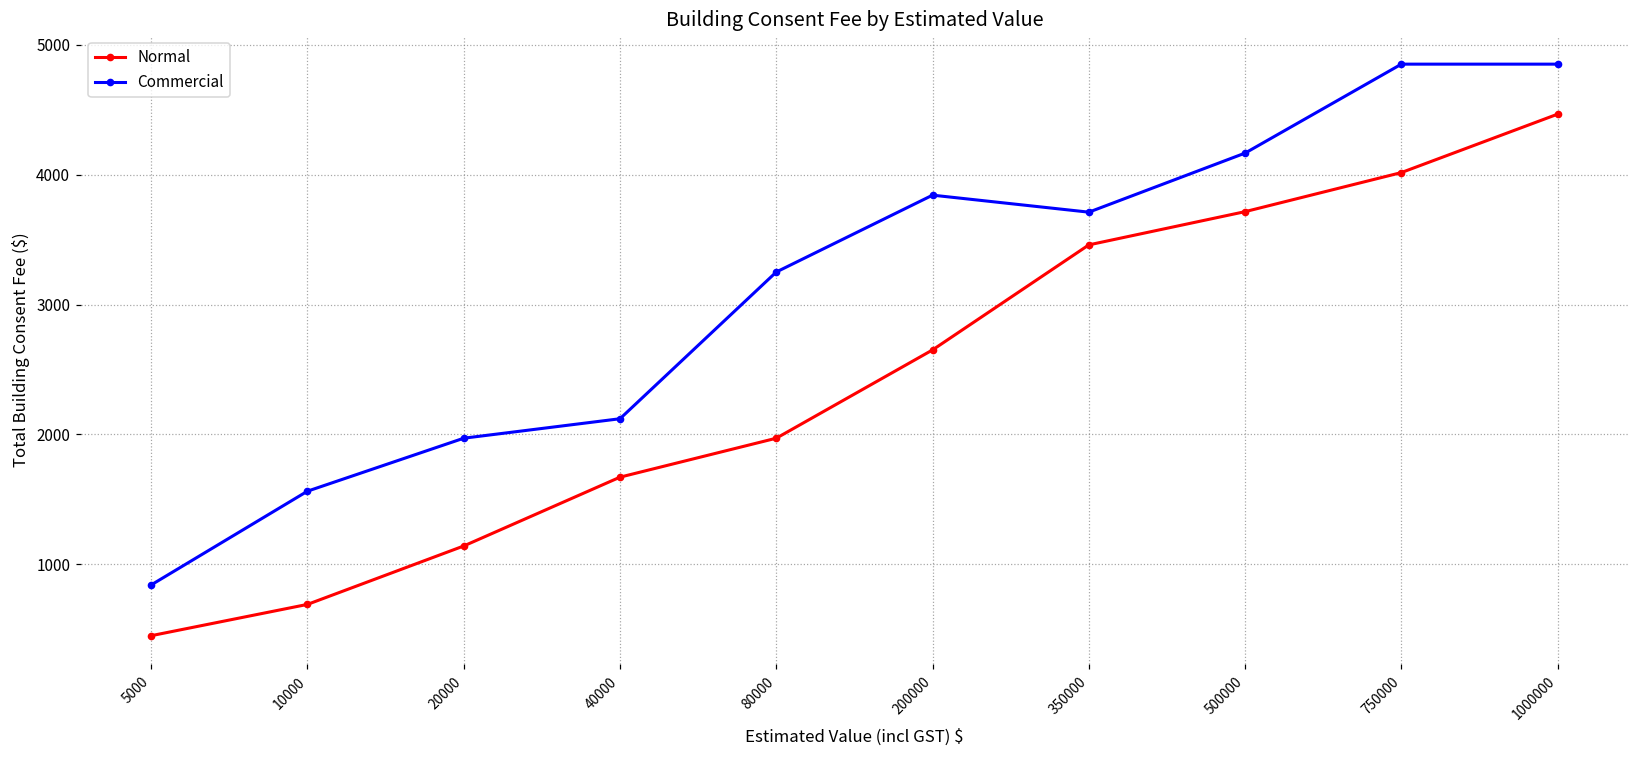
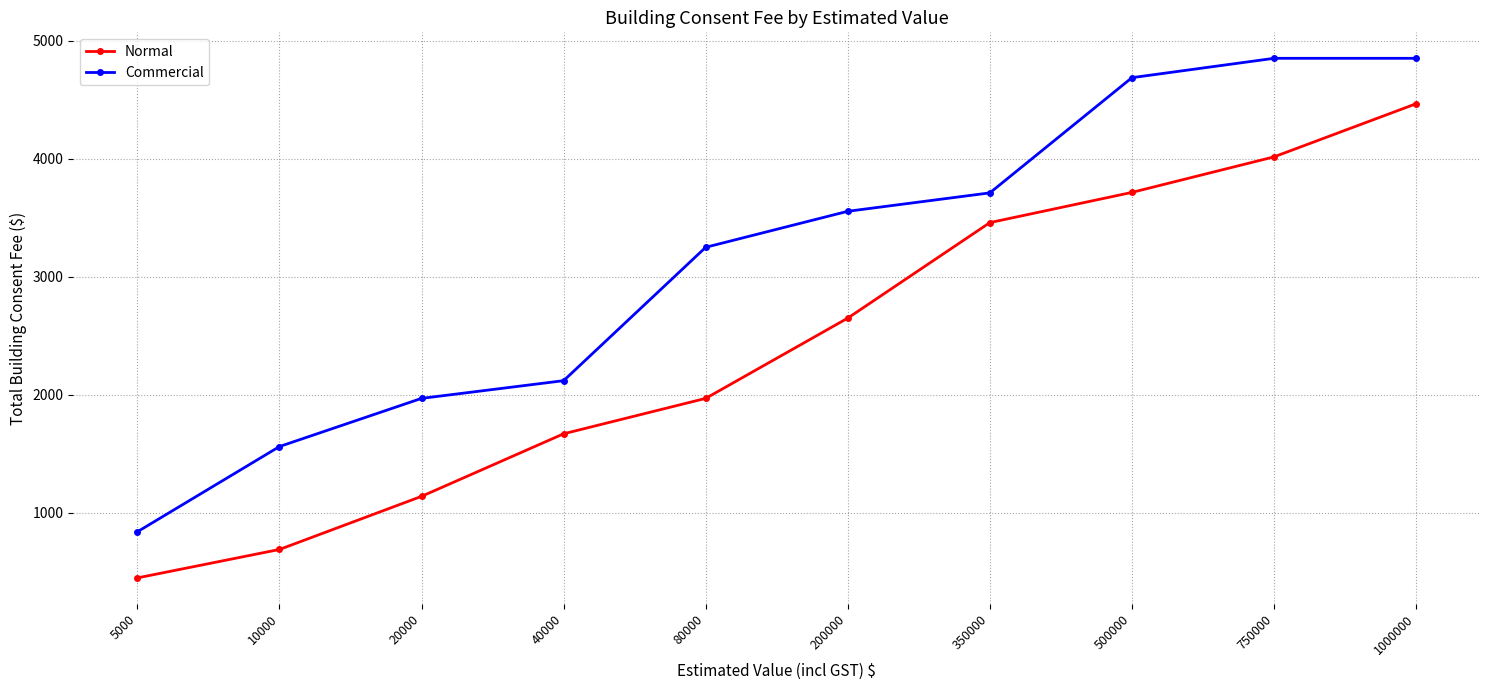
  {
    "Normal": {
      "5000": 450,
      "10000": 690,
      "20000": 1140,
      "40000": 1670,
      "80000": 1970,
      "200000": 2650,
      "350000": 3460,
      "500000": 3720,
      "750000": 4020,
      "1000000": 4470
    },
    "Commercial": {
      "5000": 840,
      "10000": 1560,
      "20000": 1970,
      "40000": 2120,
      "80000": 3250,
-     "200000": 3840,
+     "200000": 3560,
      "350000": 3710,
-     "500000": 4170,
+     "500000": 4690,
      "750000": 4850,
      "1000000": 4850
    }
  }
